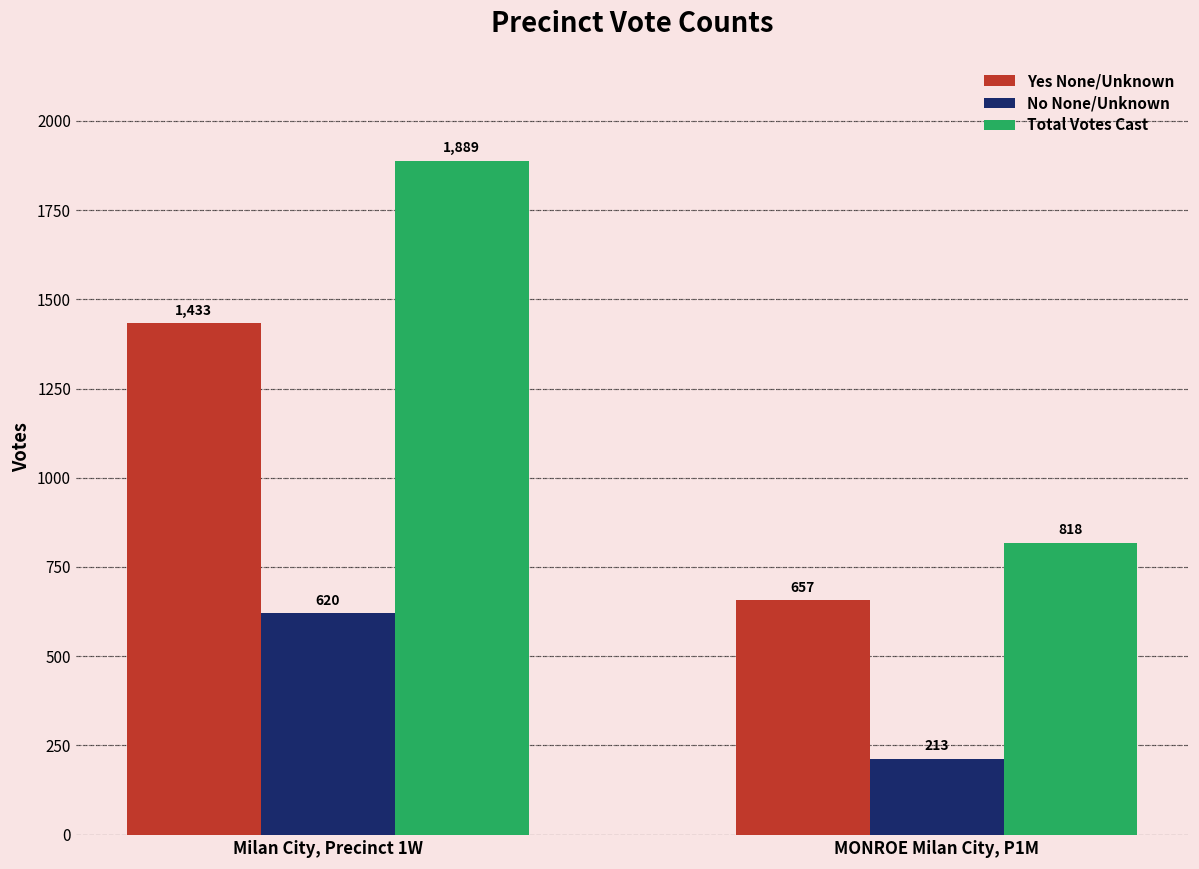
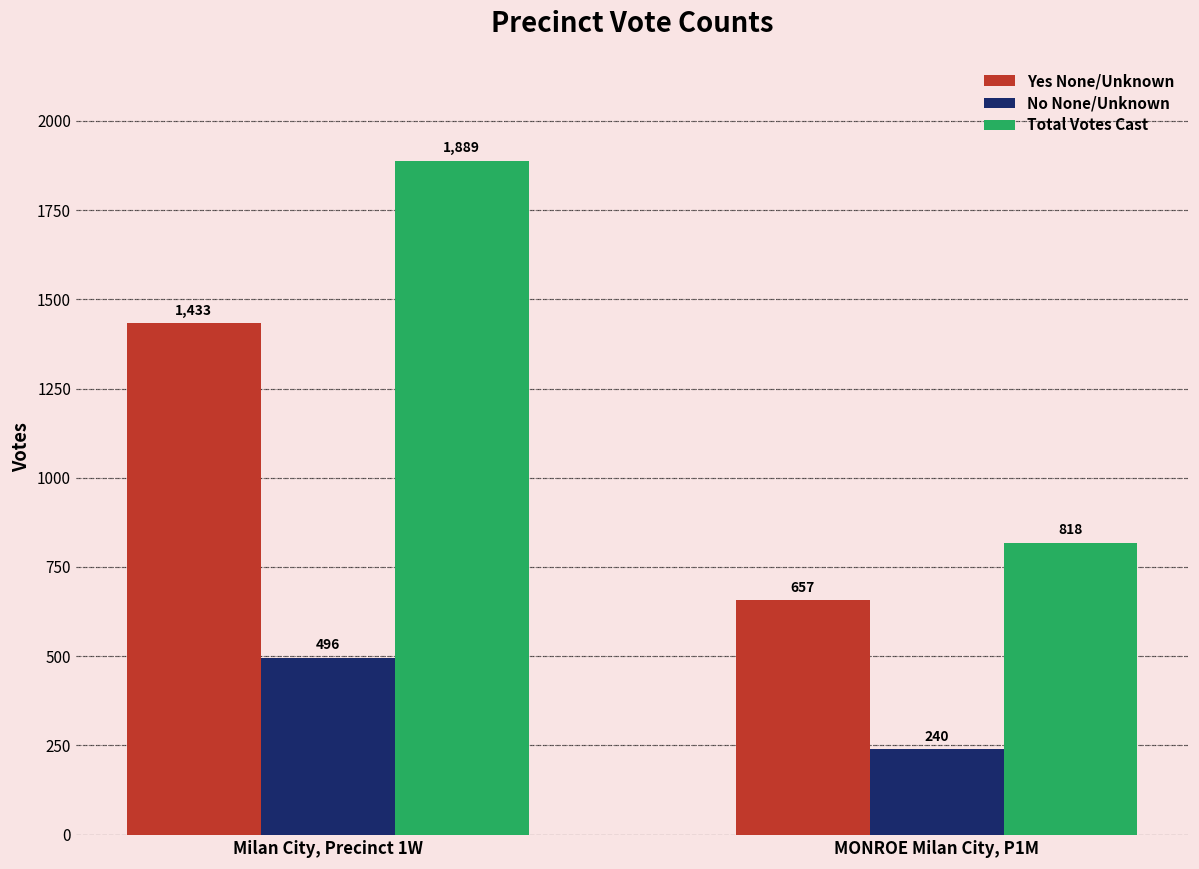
  {
    "Yes None/Unknown": {
      "Milan City, Precinct 1W": "1,433",
      "MONROE Milan City, P1M": "657"
    },
    "No None/Unknown": {
-     "Milan City, Precinct 1W": "620",
-     "MONROE Milan City, P1M": "213"
+     "Milan City, Precinct 1W": "496",
+     "MONROE Milan City, P1M": "240"
    },
    "Total Votes Cast": {
      "Milan City, Precinct 1W": "1,889",
      "MONROE Milan City, P1M": "818"
    }
  }
